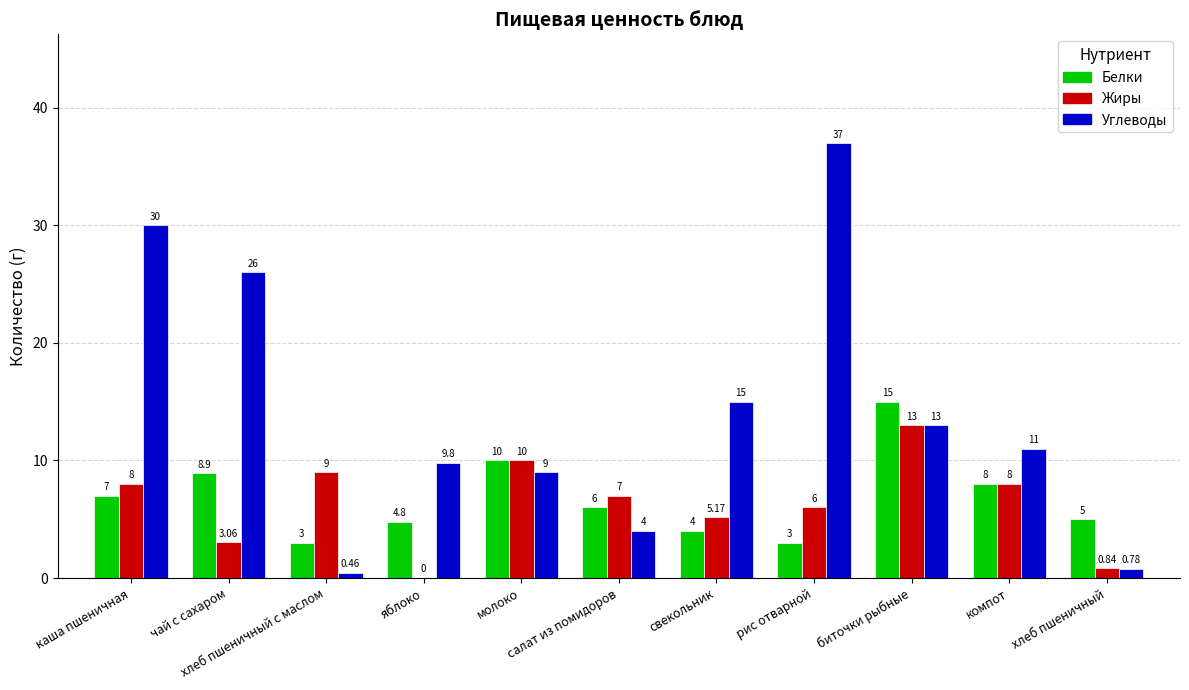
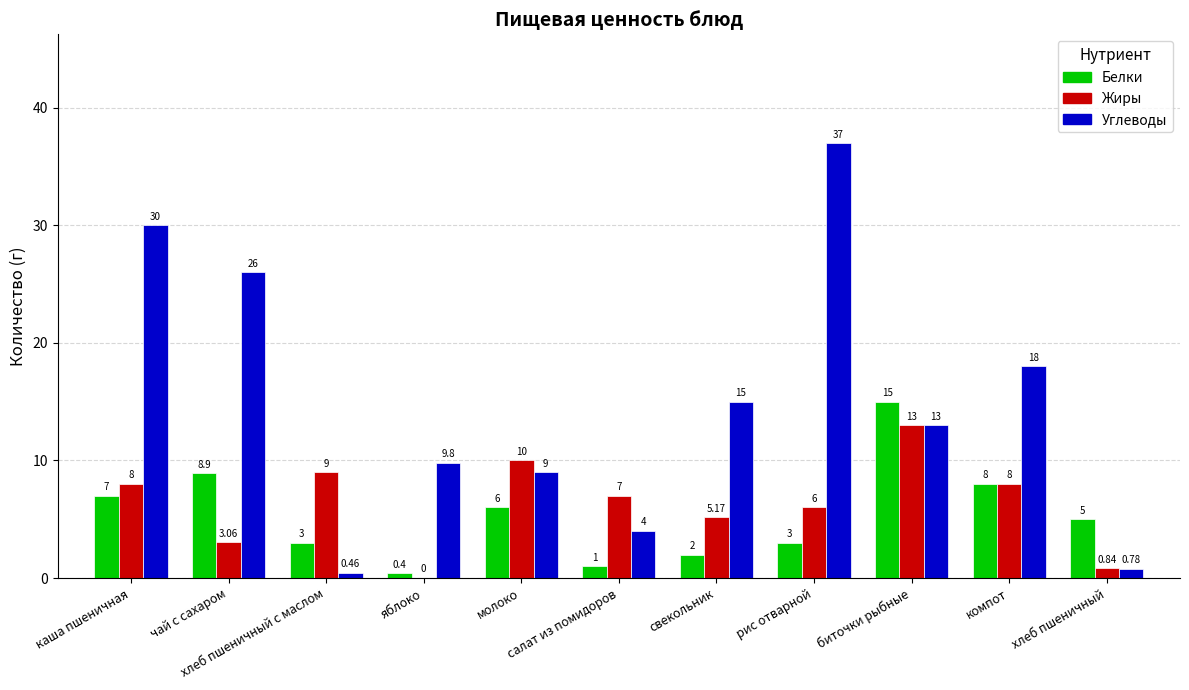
  {
    "Белки": {
      "каша пшеничная": 7,
      "чай с сахаром": 8.9,
      "хлеб пшеничный с маслом": 3,
-     "яблоко": 4.8,
-     "молоко": 10,
-     "салат из помидоров": 6,
-     "свекольник": 4,
+     "яблоко": 0.4,
+     "молоко": 6,
+     "салат из помидоров": 1,
+     "свекольник": 2,
      "рис отварной": 3,
      "биточки рыбные": 15,
      "компот": 8,
      "хлеб пшеничный": 5
    },
    "Жиры": {
      "каша пшеничная": 8,
      "чай с сахаром": 3.06,
      "хлеб пшеничный с маслом": 9,
      "яблоко": 0,
      "молоко": 10,
      "салат из помидоров": 7,
      "свекольник": 5.17,
      "рис отварной": 6,
      "биточки рыбные": 13,
      "компот": 8,
      "хлеб пшеничный": 0.84
    },
    "Углеводы": {
      "каша пшеничная": 30,
      "чай с сахаром": 26,
      "хлеб пшеничный с маслом": 0.46,
      "яблоко": 9.8,
      "молоко": 9,
      "салат из помидоров": 4,
      "свекольник": 15,
      "рис отварной": 37,
      "биточки рыбные": 13,
-     "компот": 11,
+     "компот": 18,
      "хлеб пшеничный": 0.78
    }
  }
